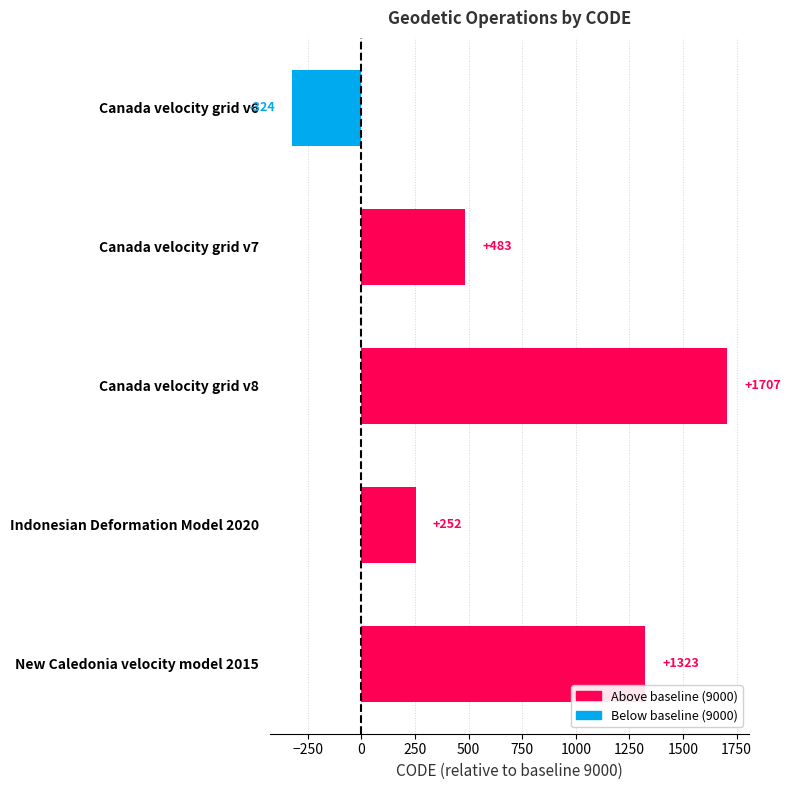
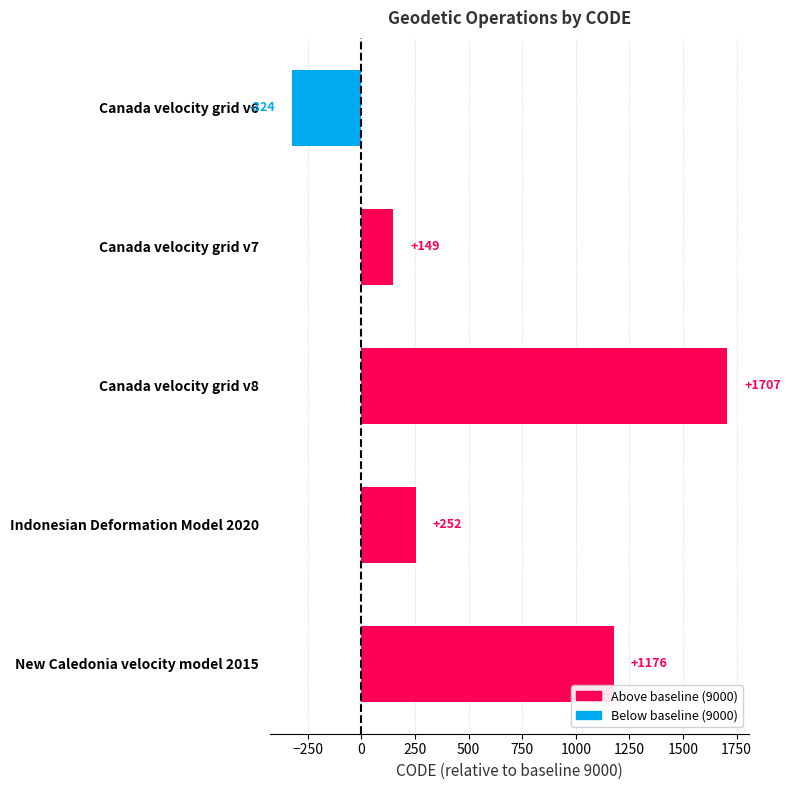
  {
    "Canada velocity grid v6": "-324",
-   "Canada velocity grid v7": "+483",
+   "Canada velocity grid v7": "+149",
    "Canada velocity grid v8": "+1707",
    "Indonesian Deformation Model 2020": "+252",
-   "New Caledonia velocity model 2015": "+1323"
+   "New Caledonia velocity model 2015": "+1176"
  }
